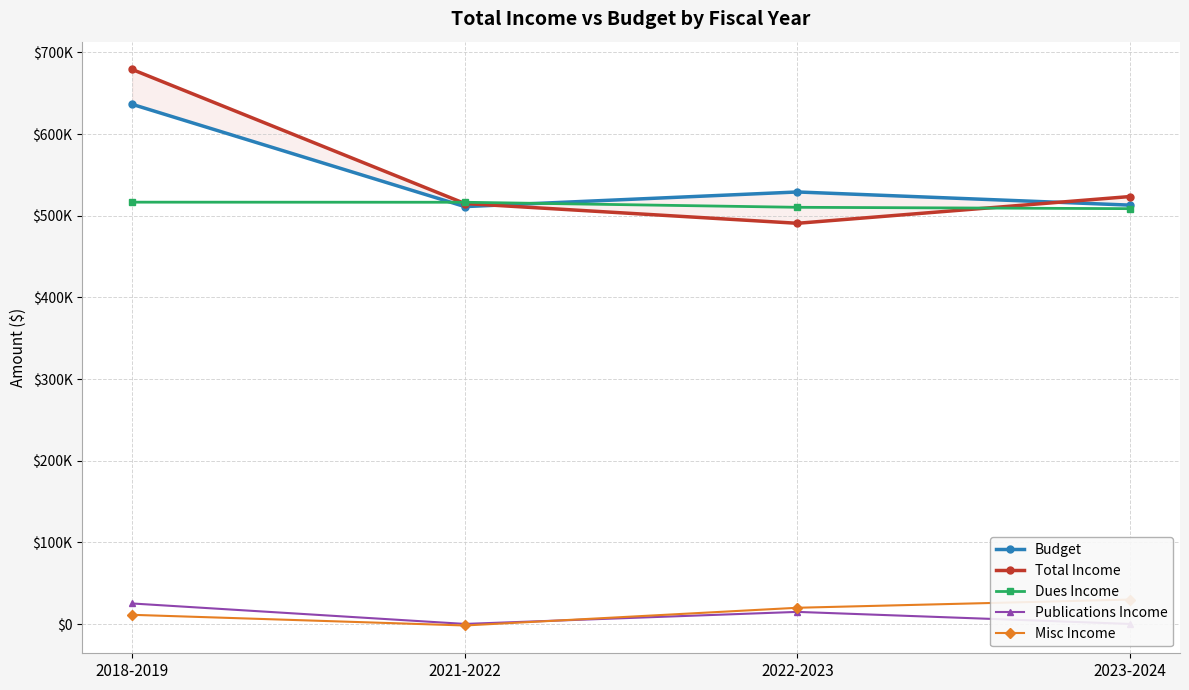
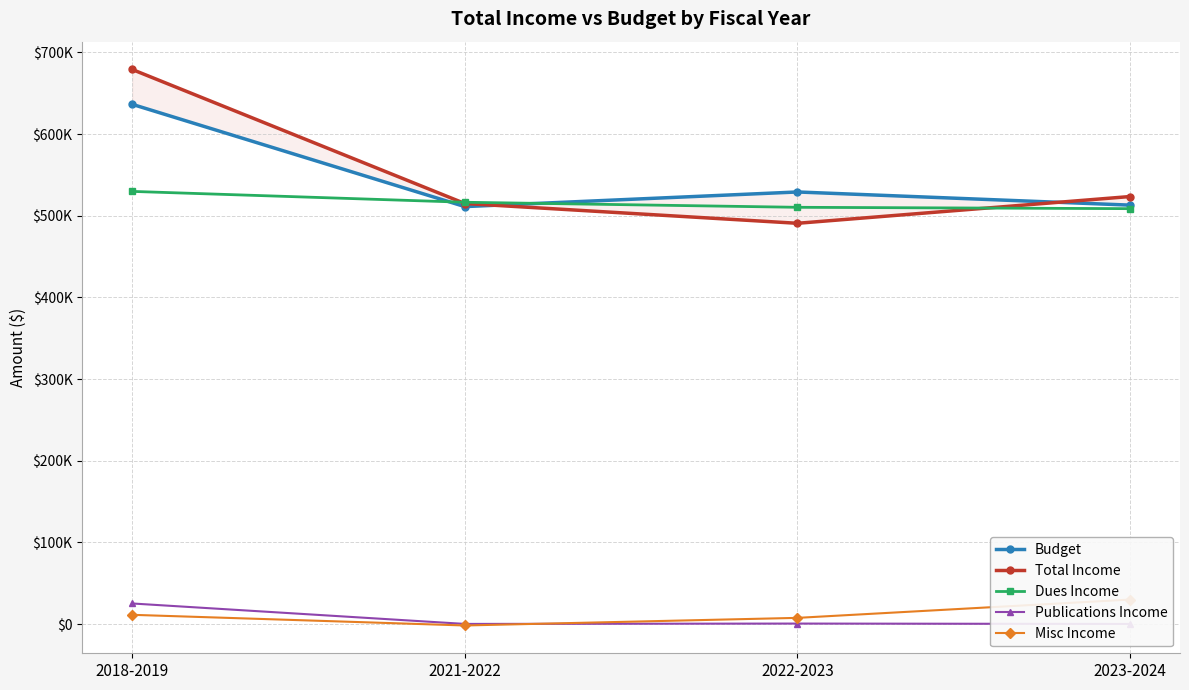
  {
    "Budget": {
      "2018-2019": "$640000",
      "2021-2022": "$510000",
      "2023-2024": "$510000"
    },
    "Dues Income": {
-     "2018-2019": "$520000",
+     "2018-2019": "$530000",
      "2022-2023": "$510000",
      "2023-2024": "$510000"
    },
    "Publications Income": {
      "2018-2019": "$30000",
-     "2022-2023": "$10000"
+     "2022-2023": "$0"
    },
    "Misc Income": {
      "2018-2019": "$10000",
-     "2022-2023": "$20000"
+     "2022-2023": "$10000"
    }
  }
